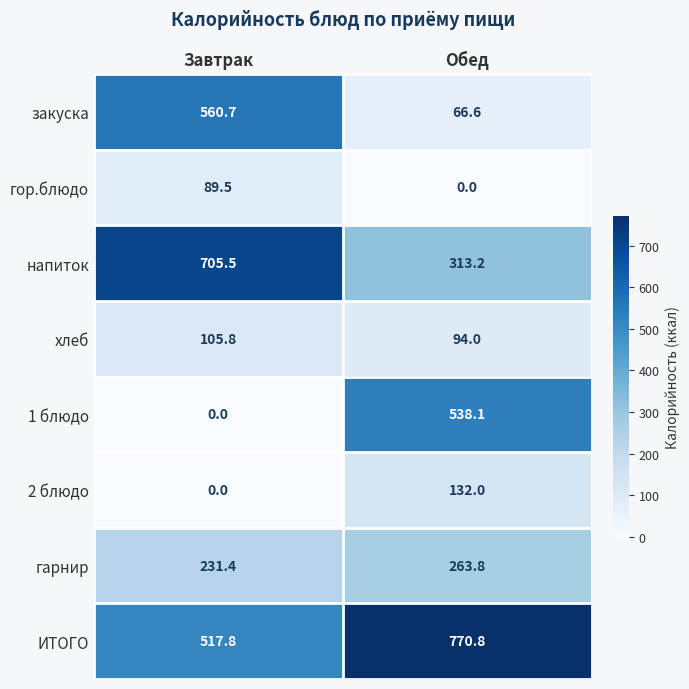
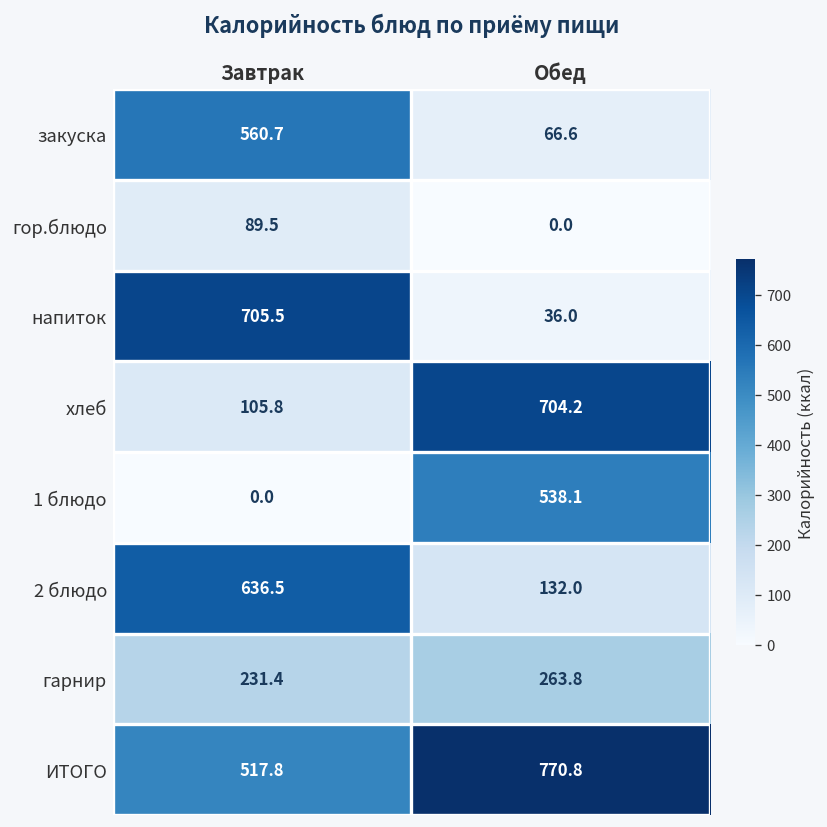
  {
    "закуска": {
      "Завтрак": 560.7,
      "Обед": 66.6
    },
    "гор.блюдо": {
      "Завтрак": 89.5,
      "Обед": 0.0
    },
    "напиток": {
      "Завтрак": 705.5,
-     "Обед": 313.2
+     "Обед": 36.0
    },
    "хлеб": {
      "Завтрак": 105.8,
-     "Обед": 94.0
+     "Обед": 704.2
    },
    "1 блюдо": {
      "Завтрак": 0.0,
      "Обед": 538.1
    },
    "2 блюдо": {
-     "Завтрак": 0.0,
+     "Завтрак": 636.5,
      "Обед": 132.0
    },
    "гарнир": {
      "Завтрак": 231.4,
      "Обед": 263.8
    },
    "ИТОГО": {
      "Завтрак": 517.8,
      "Обед": 770.8
    }
  }
